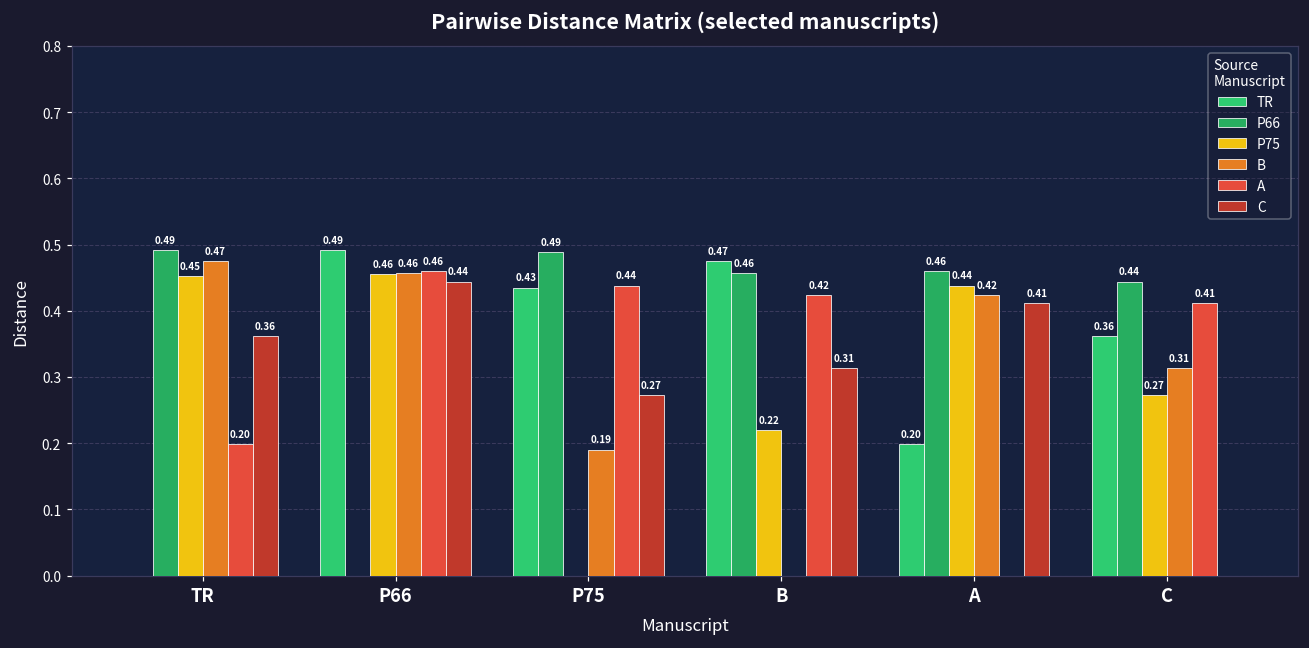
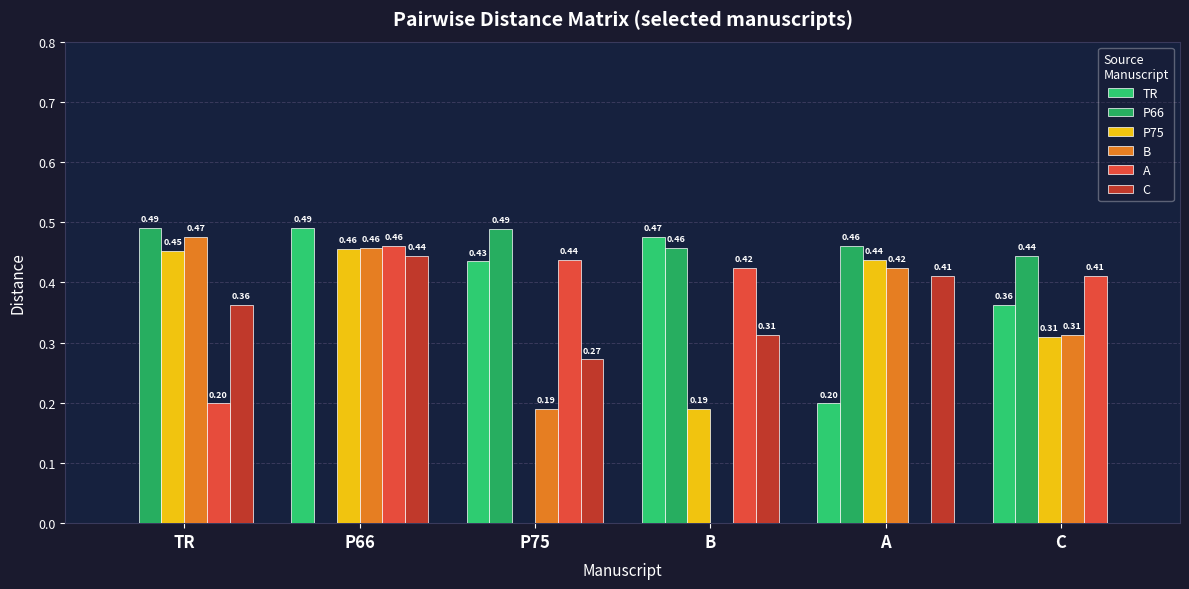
  {
    "P75": {
      "TR": 0.45,
      "P66": 0.46,
-     "B": 0.22,
+     "B": 0.19,
      "A": 0.44,
-     "C": 0.27
+     "C": 0.31
    }
  }
